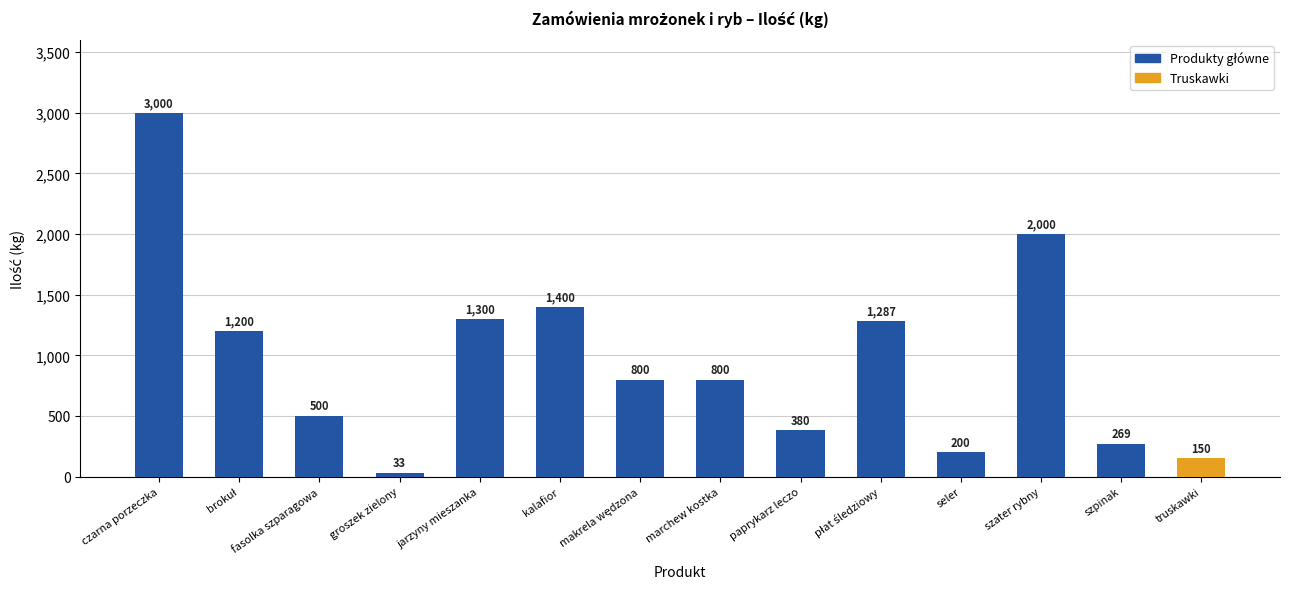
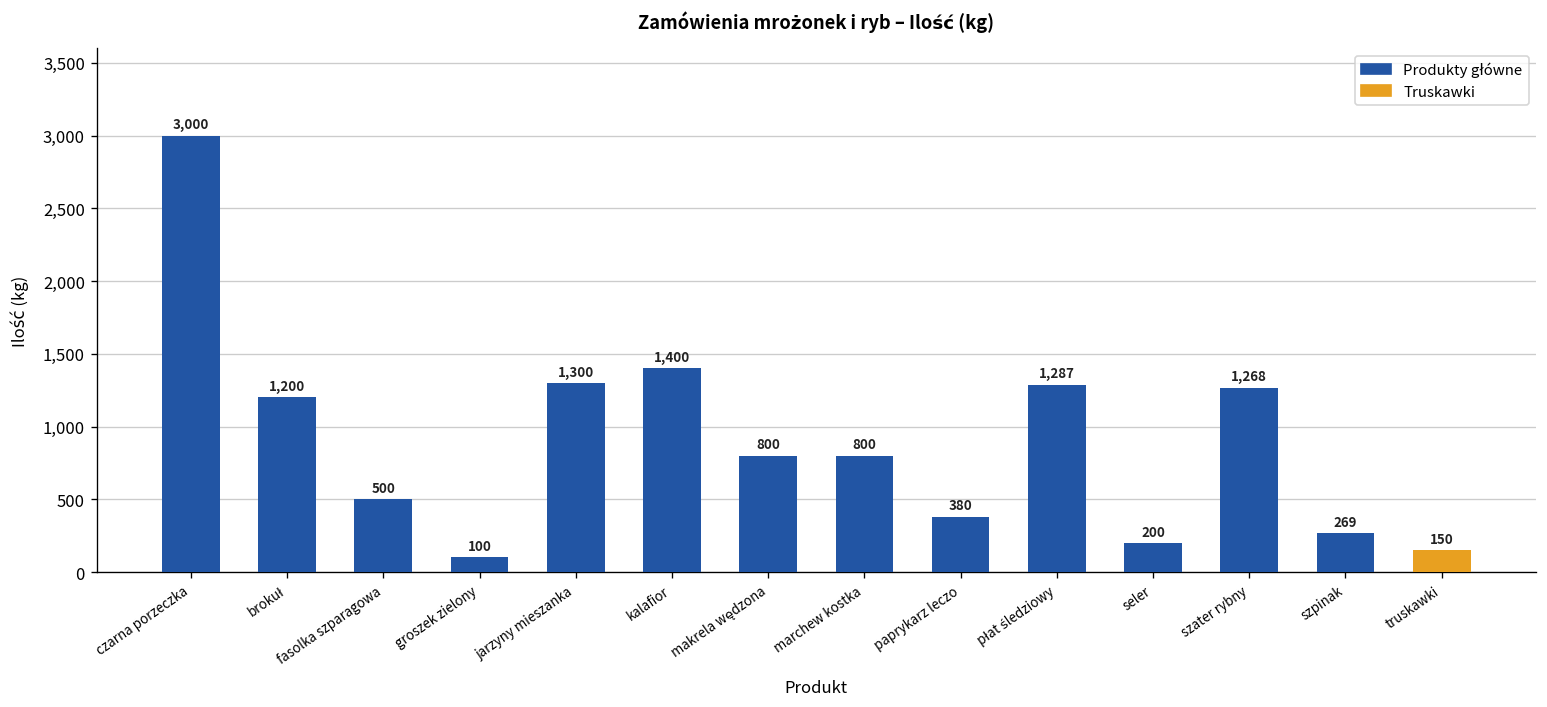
  {
    "czarna porzeczka": "3,000",
    "brokuł": "1,200",
    "fasolka szparagowa": "500",
-   "groszek zielony": "33",
+   "groszek zielony": "100",
    "jarzyny mieszanka": "1,300",
    "kalafior": "1,400",
    "makrela wędzona": "800",
    "marchew kostka": "800",
    "paprykarz leczo": "380",
    "płat śledziowy": "1,287",
    "seler": "200",
-   "szater rybny": "2,000",
+   "szater rybny": "1,268",
    "szpinak": "269",
    "truskawki": "150"
  }
